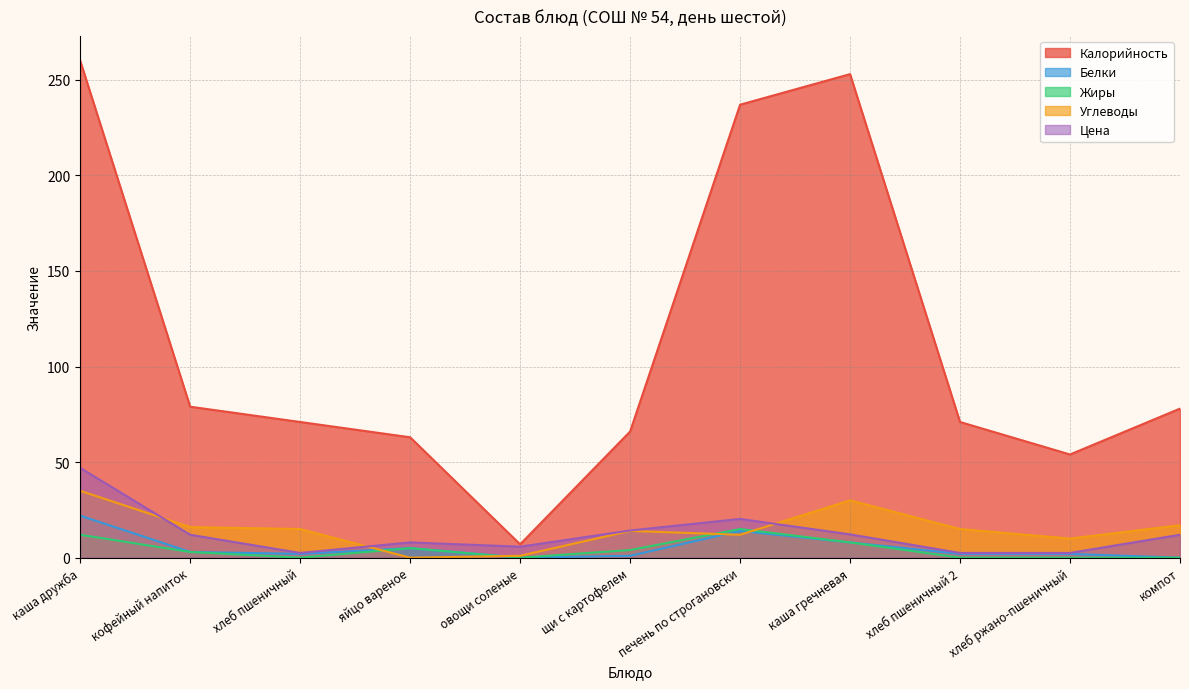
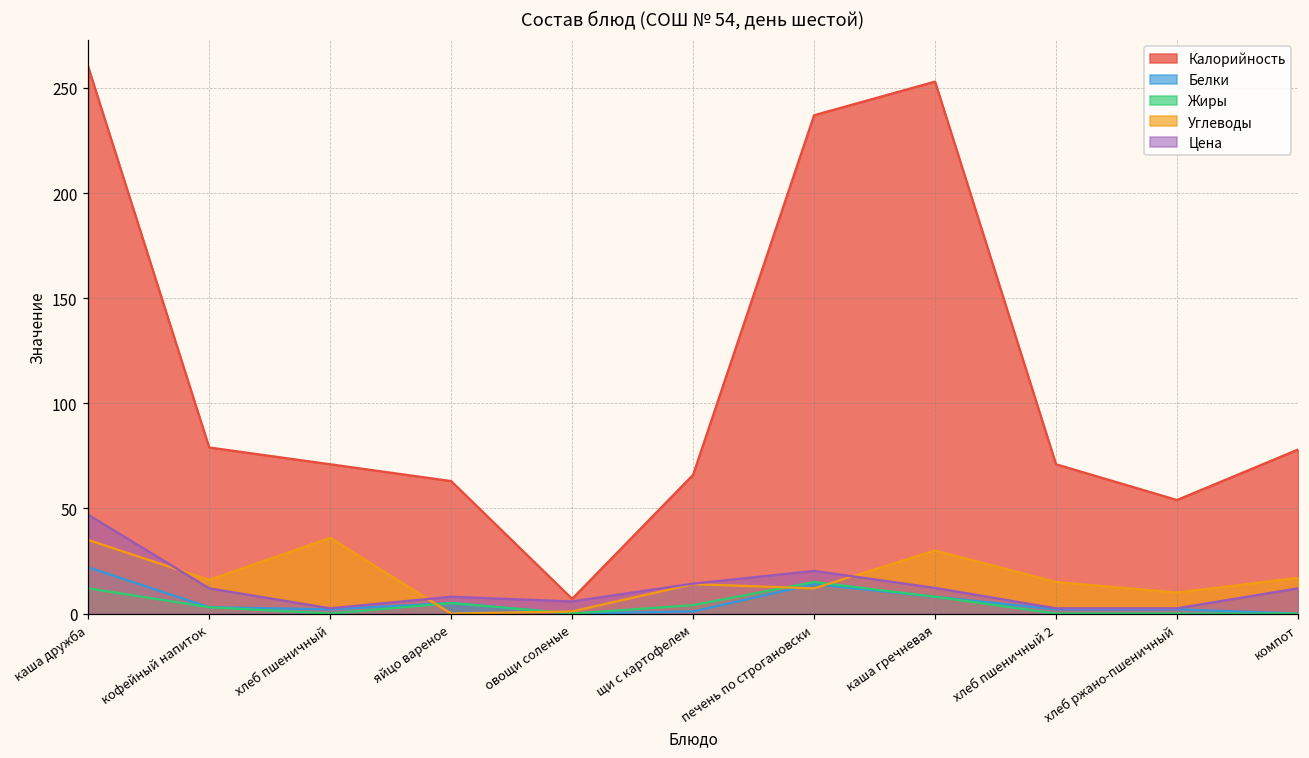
  {
    "Калорийность": {
      "каша дружба": 260,
      "кофейный напиток": 79,
      "хлеб пшеничный": 71,
      "яйцо вареное": 63,
      "щи с картофелем": 66,
      "печень по строгановски": 237,
      "каша гречневая": 253,
      "хлеб пшеничный 2": 71,
      "хлеб ржано-пшеничный": 54,
      "компот": 78
    },
    "Белки": {
      "каша дружба": 22,
      "щи с картофелем": 1
    },
    "Жиры": {
      "каша дружба": 12,
      "хлеб пшеничный": 0,
      "щи с картофелем": 4,
      "хлеб пшеничный 2": 0,
      "хлеб ржано-пшеничный": 0
    },
    "Углеводы": {
      "каша дружба": 35,
      "кофейный напиток": 16,
-     "хлеб пшеничный": 15,
+     "хлеб пшеничный": 36,
      "яйцо вареное": 0,
      "печень по строгановски": 12,
      "каша гречневая": 30,
      "хлеб пшеничный 2": 15,
      "хлеб ржано-пшеничный": 10,
      "компот": 17
    },
    "Цена": {
      "каша дружба": 47,
      "кофейный напиток": 12,
      "яйцо вареное": 8,
      "печень по строгановски": 20,
      "каша гречневая": 12,
      "компот": 12
    }
  }
